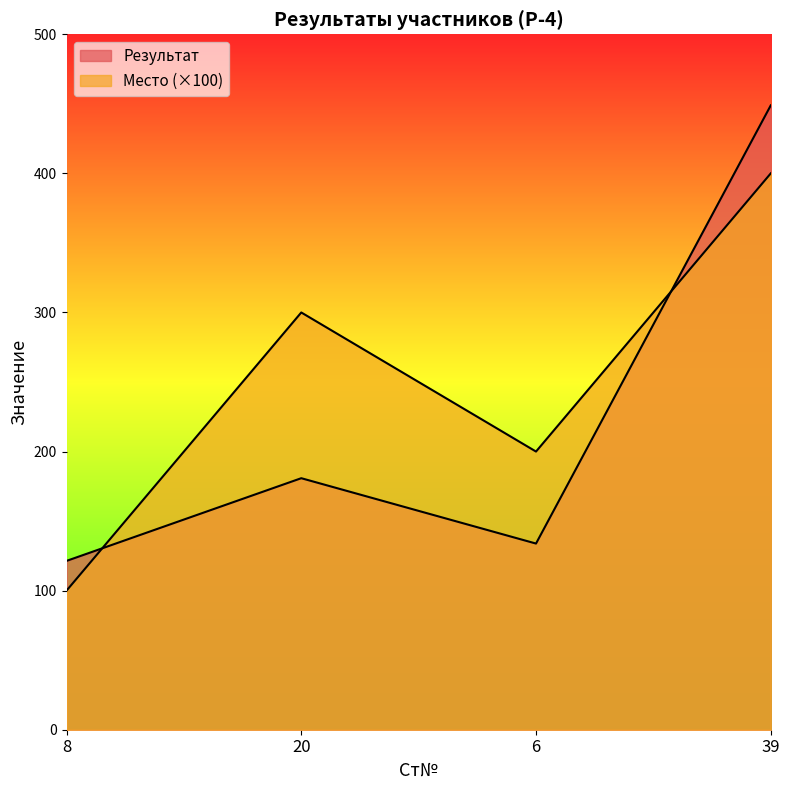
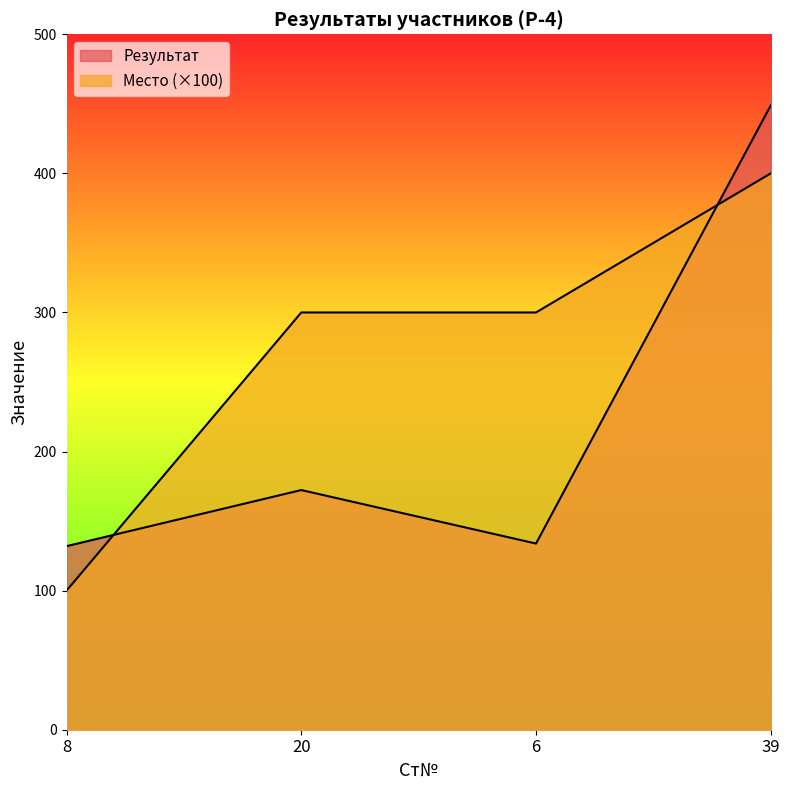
  {
    "Результат": {
-     "8": 121,
-     "20": 181,
+     "8": 132,
+     "20": 172,
      "6": 134,
      "39": 449
    },
    "Место (×100)": {
      "8": 100,
      "20": 300,
-     "6": 200,
+     "6": 300,
      "39": 400
    }
  }
